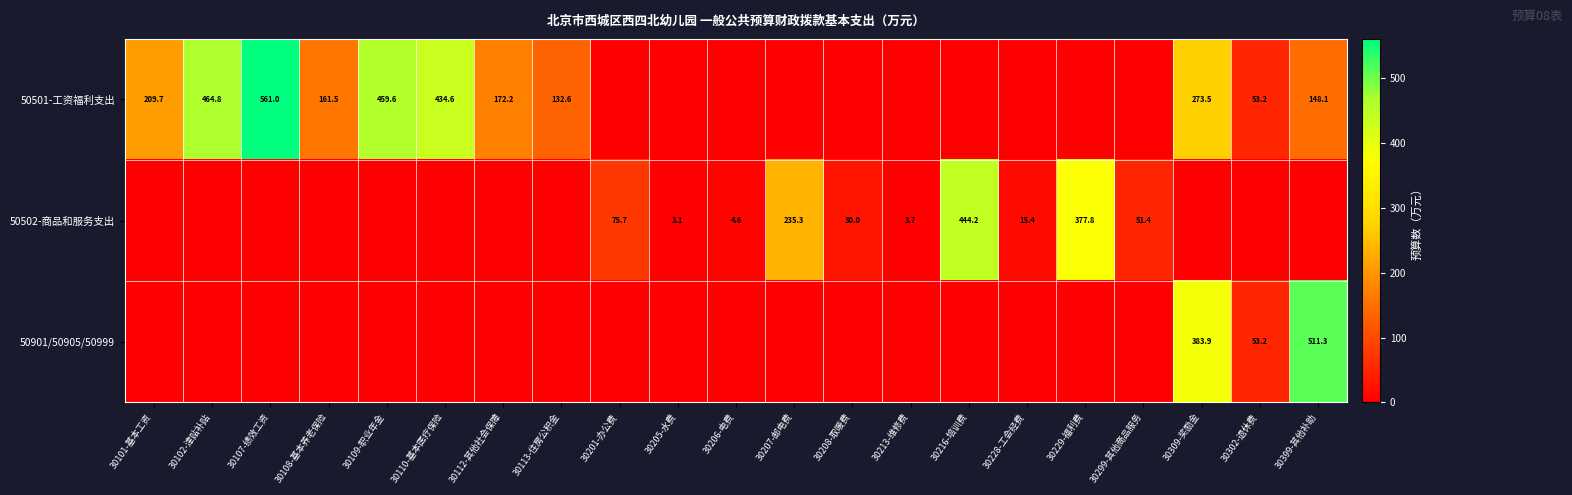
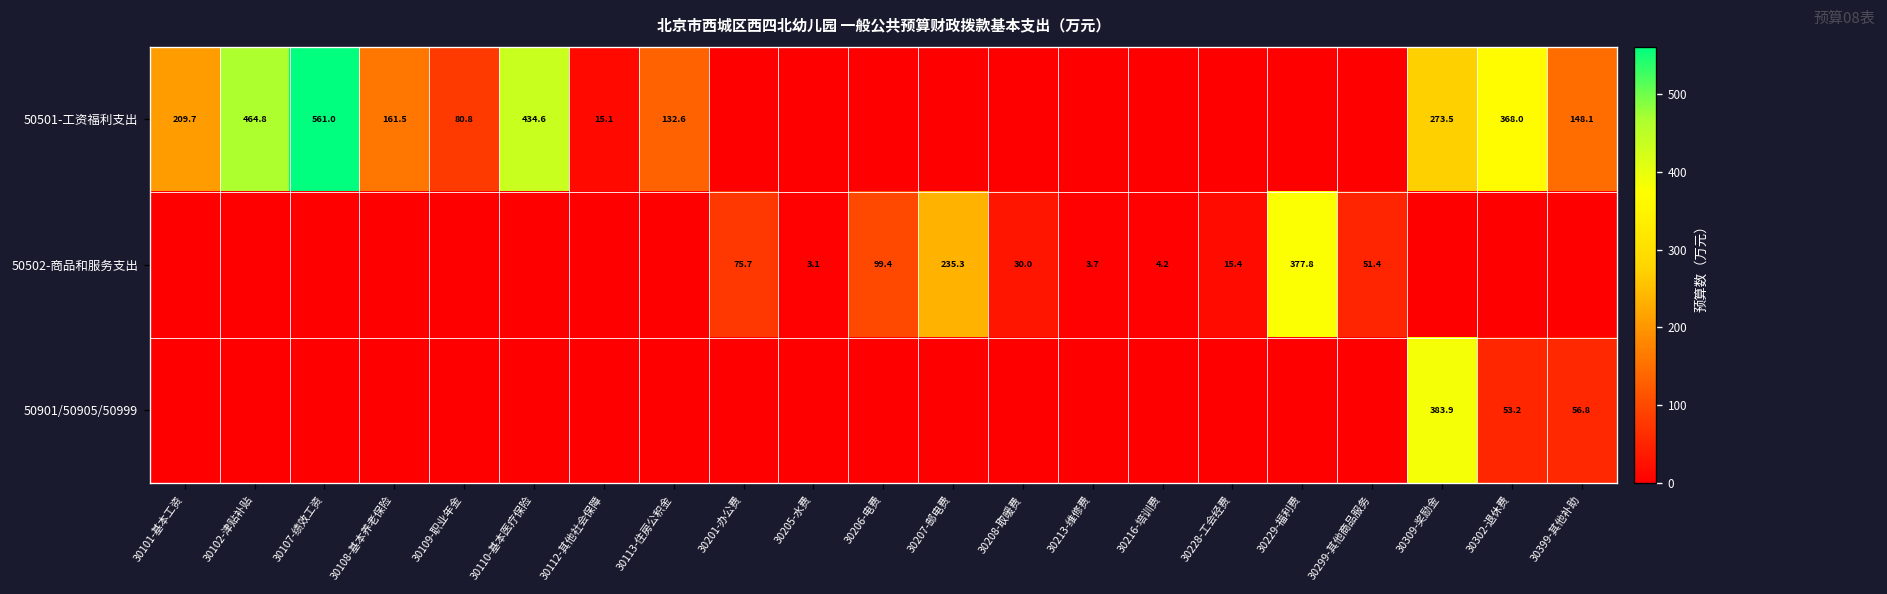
  {
    "50501-工资福利支出": {
      "30101-基本工资": 209.7,
      "30102-津贴补贴": 464.8,
      "30107-绩效工资": 561.0,
      "30108-基本养老保险": 161.5,
-     "30109-职业年金": 459.6,
+     "30109-职业年金": 80.8,
      "30110-基本医疗保险": 434.6,
-     "30112-其他社会保障": 172.2,
+     "30112-其他社会保障": 15.1,
      "30113-住房公积金": 132.6,
      "30309-奖励金": 273.5,
-     "30302-退休费": 53.2,
+     "30302-退休费": 368.0,
      "30399-其他补助": 148.1
    },
    "50502-商品和服务支出": {
      "30201-办公费": 75.7,
      "30205-水费": 3.1,
-     "30206-电费": 4.6,
+     "30206-电费": 99.4,
      "30207-邮电费": 235.3,
      "30208-取暖费": 30.0,
      "30213-维修费": 3.7,
-     "30216-培训费": 444.2,
+     "30216-培训费": 4.2,
      "30228-工会经费": 15.4,
      "30229-福利费": 377.8,
      "30299-其他商品服务": 51.4
    },
    "50901/50905/50999": {
      "30309-奖励金": 383.9,
      "30302-退休费": 53.2,
-     "30399-其他补助": 511.3
+     "30399-其他补助": 56.8
    }
  }
